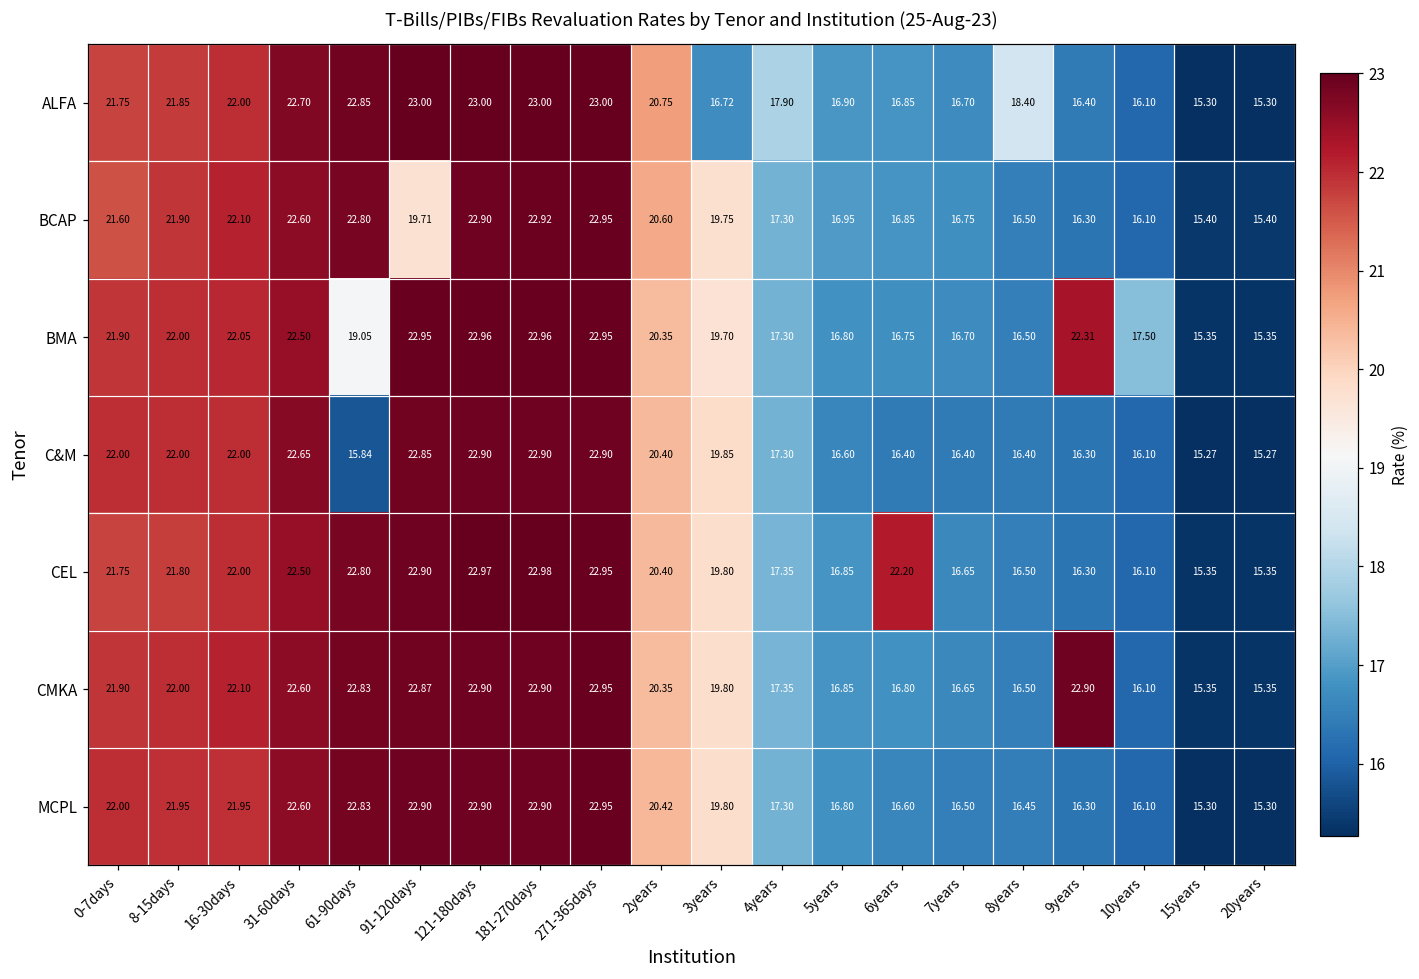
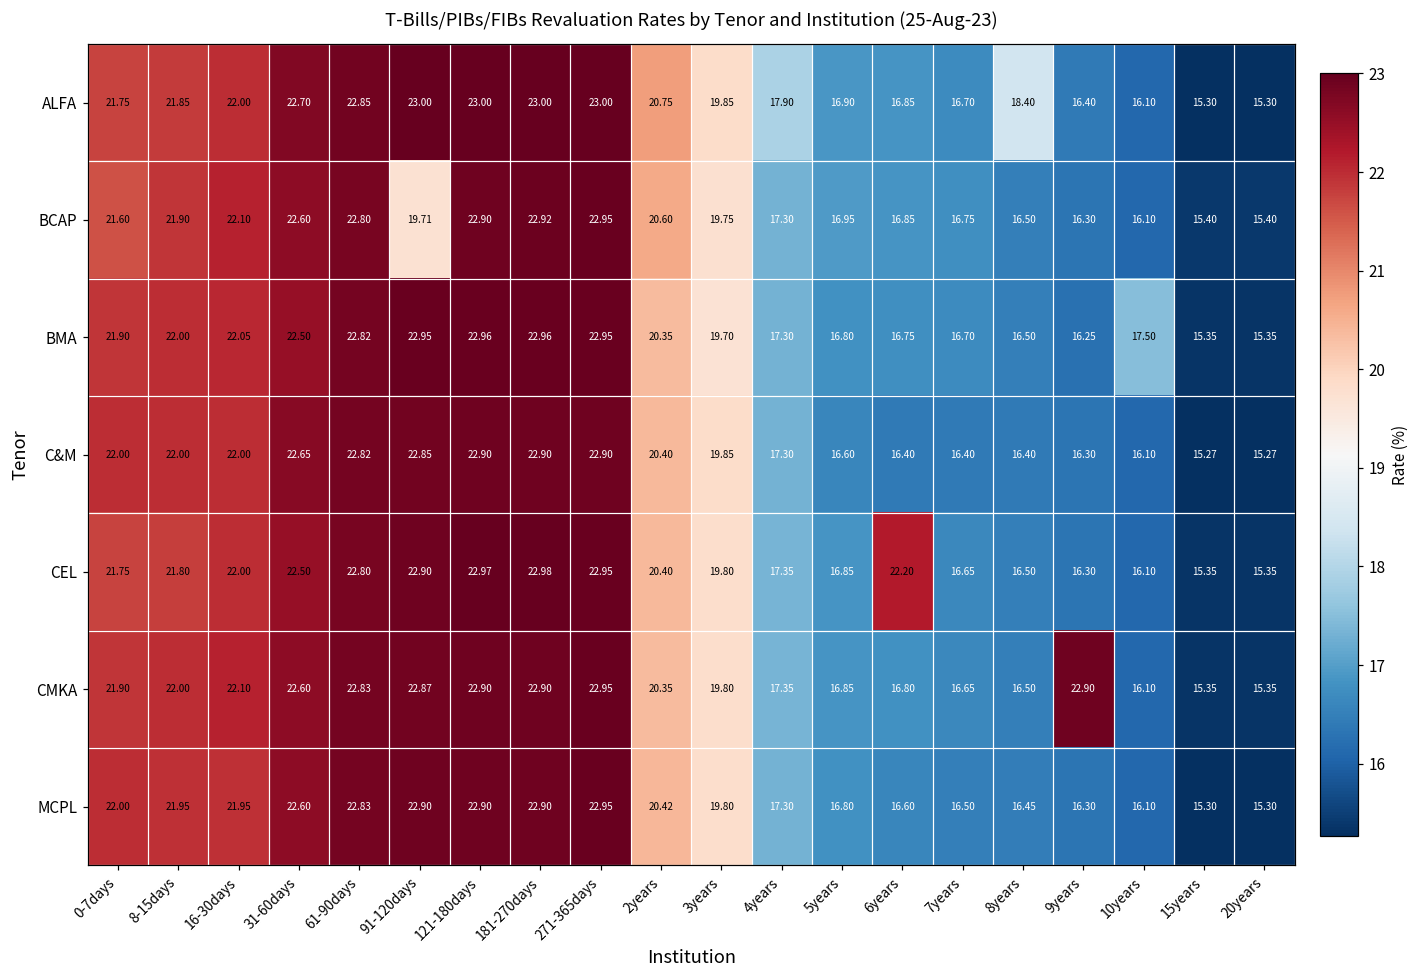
  {
    "ALFA": {
      "0-7days": 21.75,
      "8-15days": 21.85,
      "16-30days": 22.00,
      "31-60days": 22.70,
      "61-90days": 22.85,
      "91-120days": 23.00,
      "121-180days": 23.00,
      "181-270days": 23.00,
      "271-365days": 23.00,
      "2years": 20.75,
-     "3years": 16.72,
+     "3years": 19.85,
      "4years": 17.90,
      "5years": 16.90,
      "6years": 16.85,
      "7years": 16.70,
      "8years": 18.40,
      "9years": 16.40,
      "10years": 16.10,
      "15years": 15.30,
      "20years": 15.30
    },
    "BCAP": {
      "0-7days": 21.60,
      "8-15days": 21.90,
      "16-30days": 22.10,
      "31-60days": 22.60,
      "61-90days": 22.80,
      "91-120days": 19.71,
      "121-180days": 22.90,
      "181-270days": 22.92,
      "271-365days": 22.95,
      "2years": 20.60,
      "3years": 19.75,
      "4years": 17.30,
      "5years": 16.95,
      "6years": 16.85,
      "7years": 16.75,
      "8years": 16.50,
      "9years": 16.30,
      "10years": 16.10,
      "15years": 15.40,
      "20years": 15.40
    },
    "BMA": {
      "0-7days": 21.90,
      "8-15days": 22.00,
      "16-30days": 22.05,
      "31-60days": 22.50,
-     "61-90days": 19.05,
+     "61-90days": 22.82,
      "91-120days": 22.95,
      "121-180days": 22.96,
      "181-270days": 22.96,
      "271-365days": 22.95,
      "2years": 20.35,
      "3years": 19.70,
      "4years": 17.30,
      "5years": 16.80,
      "6years": 16.75,
      "7years": 16.70,
      "8years": 16.50,
-     "9years": 22.31,
+     "9years": 16.25,
      "10years": 17.50,
      "15years": 15.35,
      "20years": 15.35
    },
    "C&M": {
      "0-7days": 22.00,
      "8-15days": 22.00,
      "16-30days": 22.00,
      "31-60days": 22.65,
-     "61-90days": 15.84,
+     "61-90days": 22.82,
      "91-120days": 22.85,
      "121-180days": 22.90,
      "181-270days": 22.90,
      "271-365days": 22.90,
      "2years": 20.40,
      "3years": 19.85,
      "4years": 17.30,
      "5years": 16.60,
      "6years": 16.40,
      "7years": 16.40,
      "8years": 16.40,
      "9years": 16.30,
      "10years": 16.10,
      "15years": 15.27,
      "20years": 15.27
    },
    "CEL": {
      "0-7days": 21.75,
      "8-15days": 21.80,
      "16-30days": 22.00,
      "31-60days": 22.50,
      "61-90days": 22.80,
      "91-120days": 22.90,
      "121-180days": 22.97,
      "181-270days": 22.98,
      "271-365days": 22.95,
      "2years": 20.40,
      "3years": 19.80,
      "4years": 17.35,
      "5years": 16.85,
      "6years": 22.20,
      "7years": 16.65,
      "8years": 16.50,
      "9years": 16.30,
      "10years": 16.10,
      "15years": 15.35,
      "20years": 15.35
    },
    "CMKA": {
      "0-7days": 21.90,
      "8-15days": 22.00,
      "16-30days": 22.10,
      "31-60days": 22.60,
      "61-90days": 22.83,
      "91-120days": 22.87,
      "121-180days": 22.90,
      "181-270days": 22.90,
      "271-365days": 22.95,
      "2years": 20.35,
      "3years": 19.80,
      "4years": 17.35,
      "5years": 16.85,
      "6years": 16.80,
      "7years": 16.65,
      "8years": 16.50,
      "9years": 22.90,
      "10years": 16.10,
      "15years": 15.35,
      "20years": 15.35
    },
    "MCPL": {
      "0-7days": 22.00,
      "8-15days": 21.95,
      "16-30days": 21.95,
      "31-60days": 22.60,
      "61-90days": 22.83,
      "91-120days": 22.90,
      "121-180days": 22.90,
      "181-270days": 22.90,
      "271-365days": 22.95,
      "2years": 20.42,
      "3years": 19.80,
      "4years": 17.30,
      "5years": 16.80,
      "6years": 16.60,
      "7years": 16.50,
      "8years": 16.45,
      "9years": 16.30,
      "10years": 16.10,
      "15years": 15.30,
      "20years": 15.30
    }
  }
